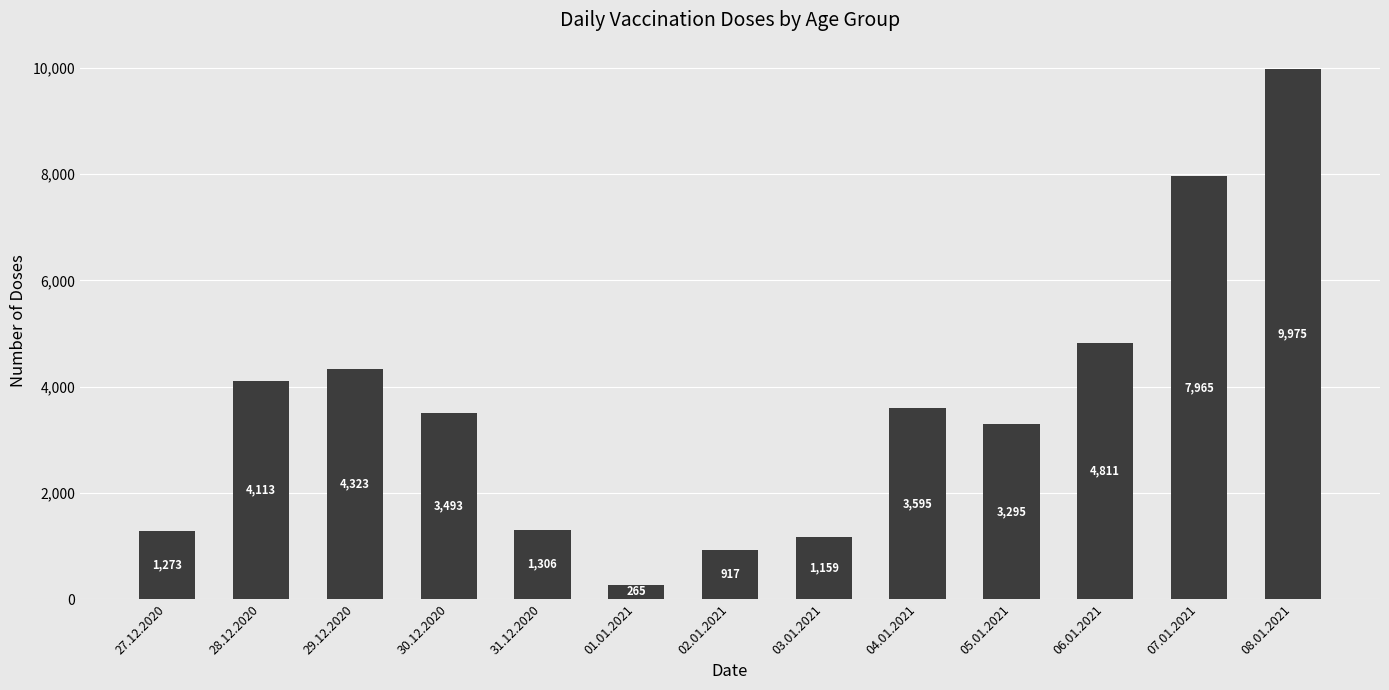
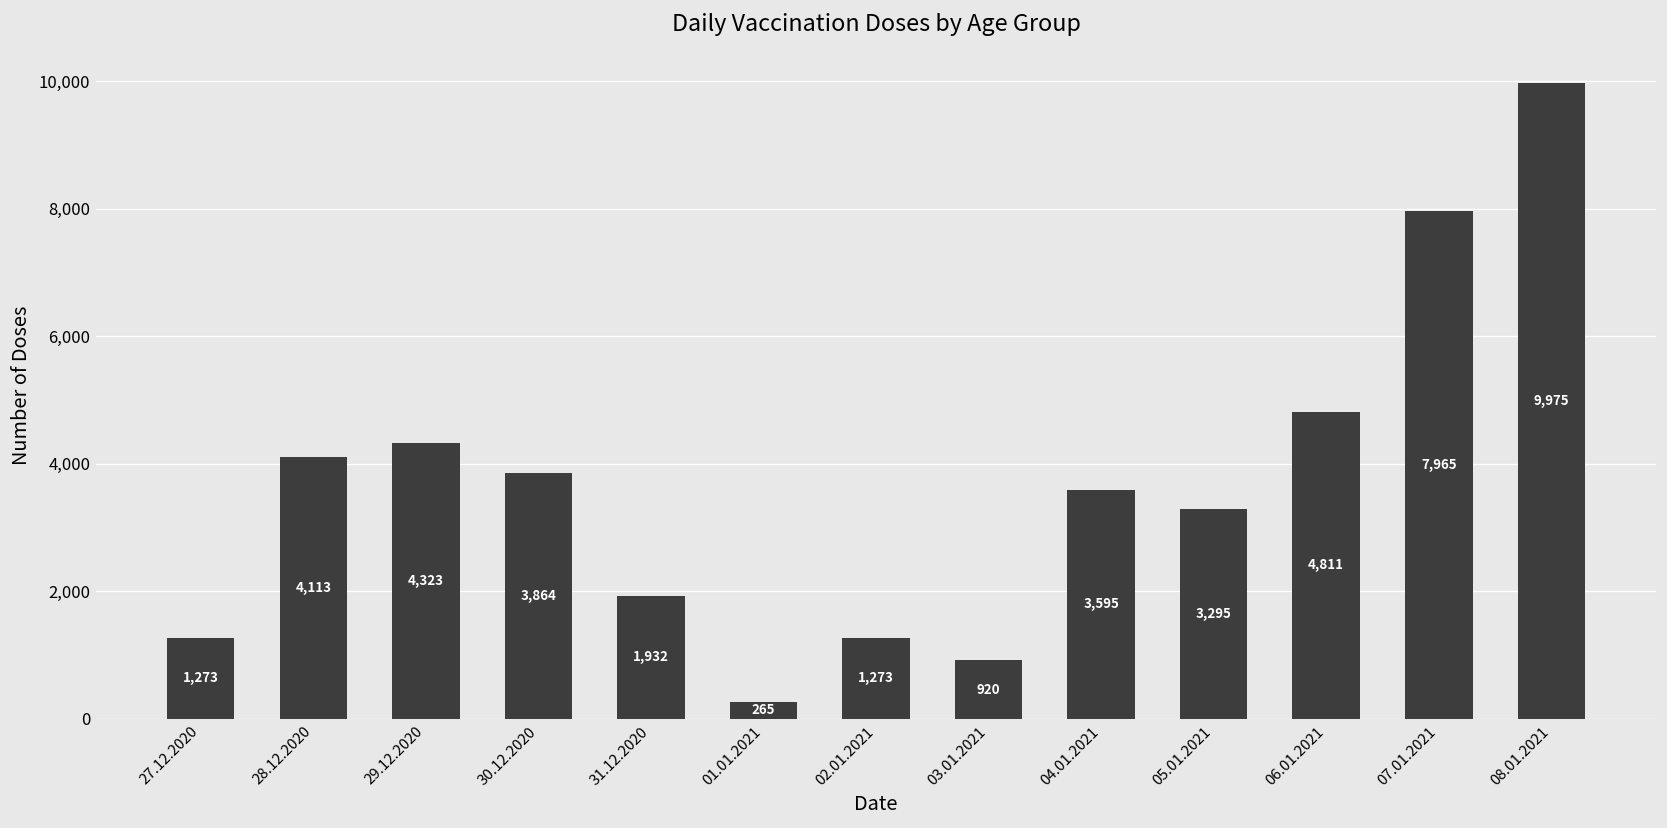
  {
    "27.12.2020": "1,273",
    "28.12.2020": "4,113",
    "29.12.2020": "4,323",
-   "30.12.2020": "3,493",
-   "31.12.2020": "1,306",
+   "30.12.2020": "3,864",
+   "31.12.2020": "1,932",
    "01.01.2021": "265",
-   "02.01.2021": "917",
-   "03.01.2021": "1,159",
+   "02.01.2021": "1,273",
+   "03.01.2021": "920",
    "04.01.2021": "3,595",
    "05.01.2021": "3,295",
    "06.01.2021": "4,811",
    "07.01.2021": "7,965",
    "08.01.2021": "9,975"
  }
